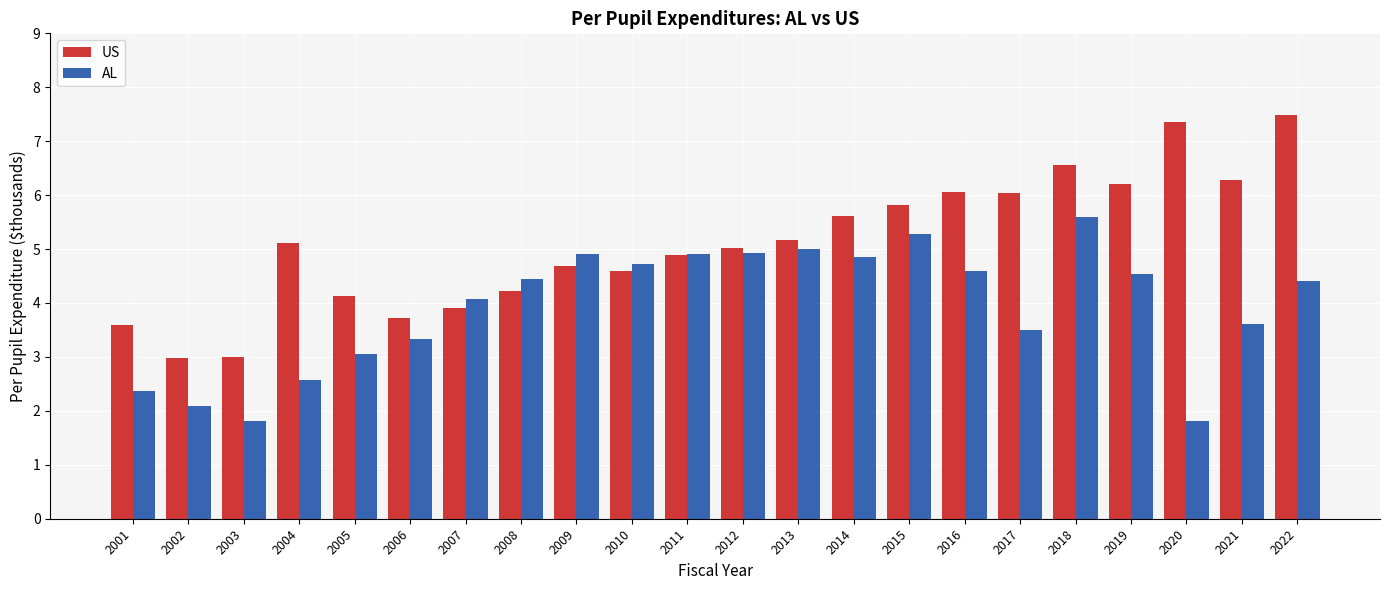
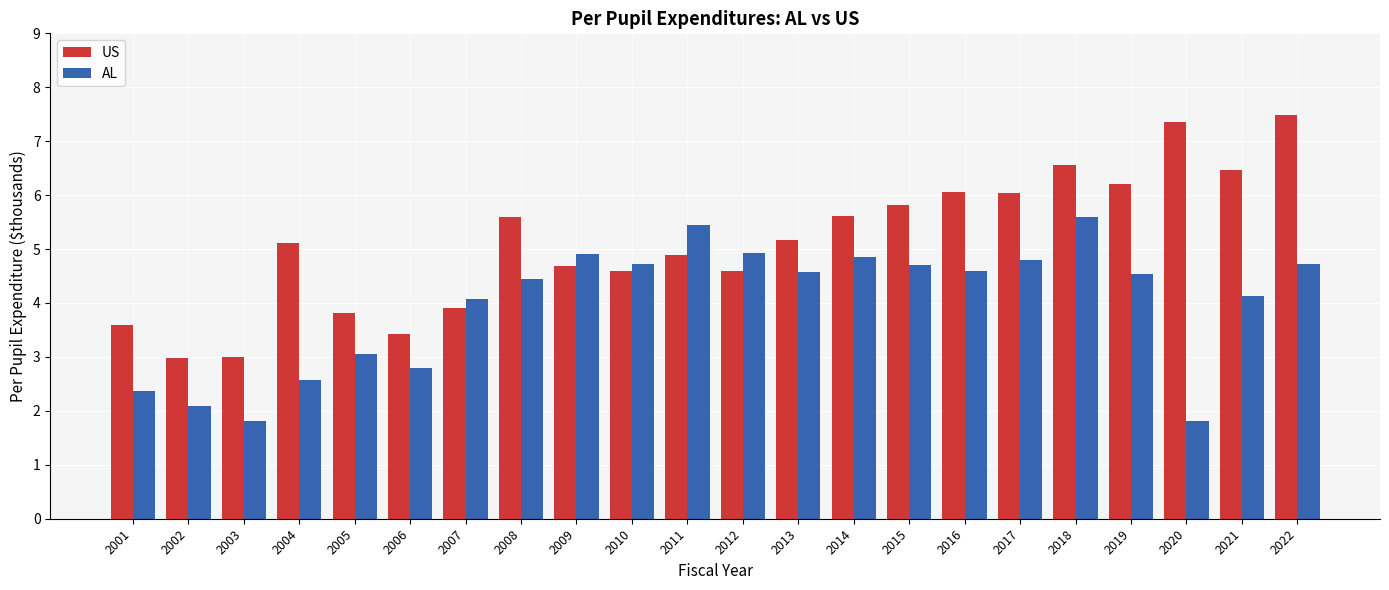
  {
    "US": {
      "2001": 3.6,
      "2002": 3.0,
      "2003": 3.0,
      "2004": 5.1,
-     "2005": 4.1,
-     "2006": 3.7,
+     "2005": 3.8,
+     "2006": 3.4,
      "2007": 3.9,
-     "2008": 4.2,
+     "2008": 5.6,
      "2009": 4.7,
      "2010": 4.6,
      "2011": 4.9,
-     "2012": 5.0,
+     "2012": 4.6,
      "2013": 5.2,
      "2014": 5.6,
      "2015": 5.8,
      "2016": 6.1,
      "2017": 6.0,
      "2018": 6.6,
      "2019": 6.2,
      "2020": 7.4,
-     "2021": 6.3,
+     "2021": 6.5,
      "2022": 7.5
    },
    "AL": {
      "2001": 2.4,
      "2002": 2.1,
      "2003": 1.8,
      "2004": 2.6,
      "2005": 3.1,
-     "2006": 3.3,
+     "2006": 2.8,
      "2007": 4.1,
      "2008": 4.4,
      "2009": 4.9,
      "2010": 4.7,
-     "2011": 4.9,
+     "2011": 5.5,
      "2012": 4.9,
-     "2013": 5.0,
+     "2013": 4.6,
      "2014": 4.9,
-     "2015": 5.3,
+     "2015": 4.7,
      "2016": 4.6,
-     "2017": 3.5,
+     "2017": 4.8,
      "2018": 5.6,
      "2019": 4.5,
      "2020": 1.8,
-     "2021": 3.6,
-     "2022": 4.4
+     "2021": 4.1,
+     "2022": 4.7
    }
  }
